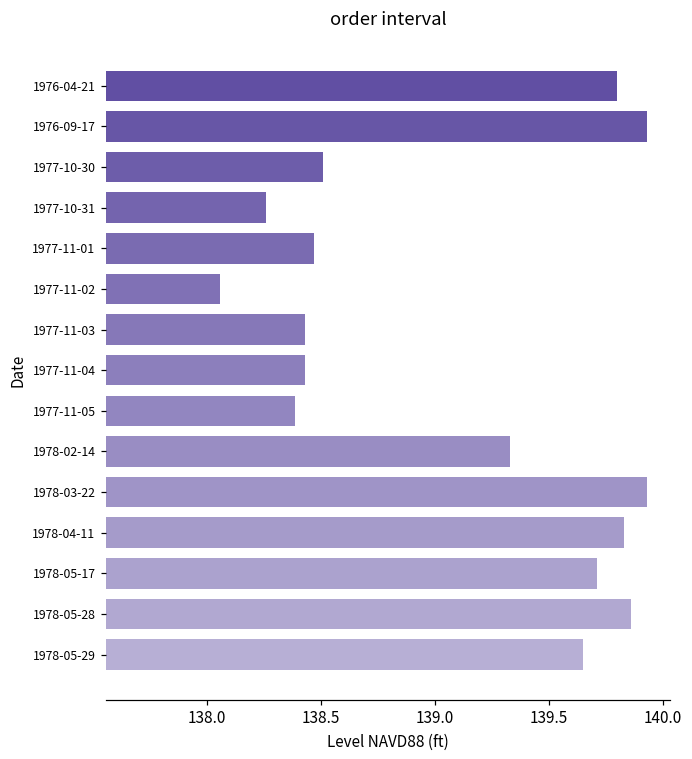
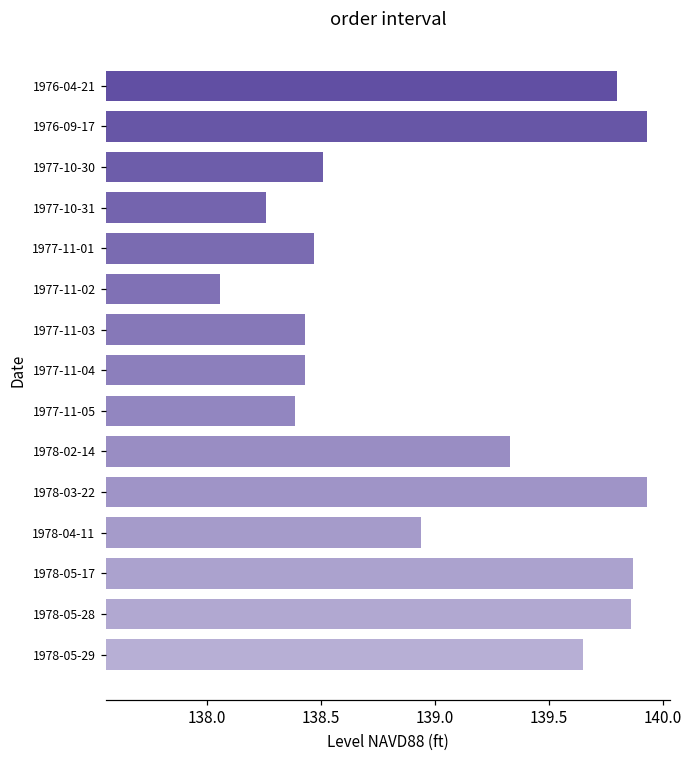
  {
    "1976-04-21": 139.80,
    "1976-09-17": 139.93,
    "1977-10-30": 138.51,
    "1977-10-31": 138.26,
    "1977-11-01": 138.47,
    "1977-11-02": 138.06,
    "1977-11-03": 138.43,
    "1977-11-04": 138.43,
    "1977-11-05": 138.39,
    "1978-02-14": 139.33,
    "1978-03-22": 139.93,
-   "1978-04-11": 139.83,
-   "1978-05-17": 139.71,
+   "1978-04-11": 138.94,
+   "1978-05-17": 139.87,
    "1978-05-28": 139.86,
    "1978-05-29": 139.65
  }
